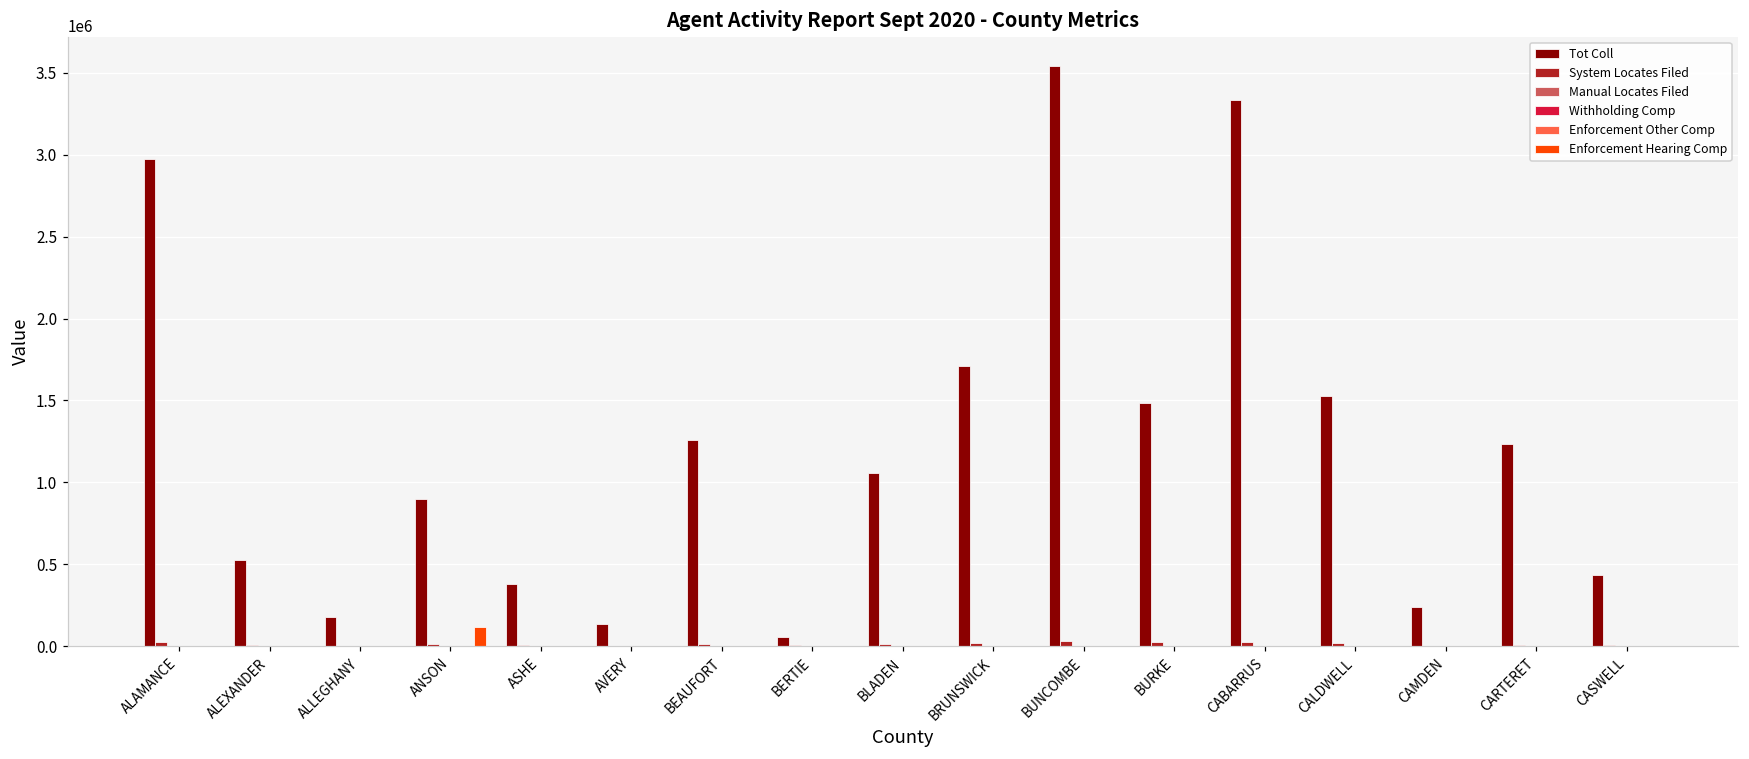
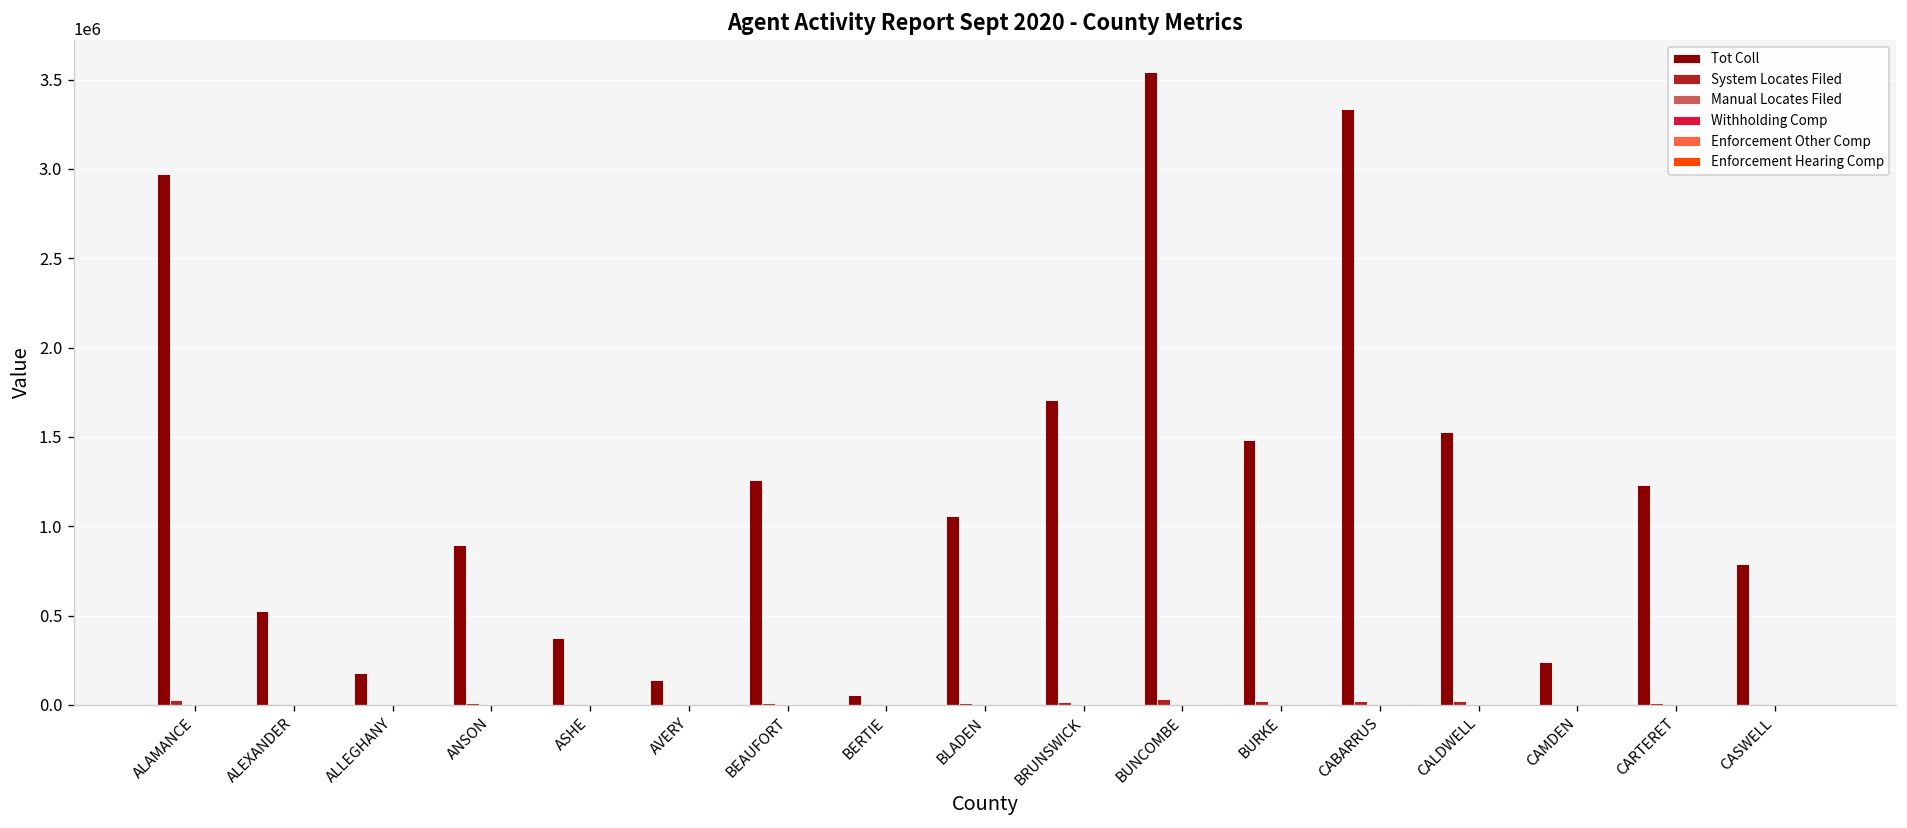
  {
    "Tot Coll": {
      "ALAMANCE": 2970000,
      "ALEXANDER": 530000,
      "ALLEGHANY": 180000,
      "ANSON": 900000,
      "ASHE": 380000,
      "AVERY": 140000,
      "BEAUFORT": 1260000,
      "BERTIE": 50000,
      "BLADEN": 1060000,
      "BRUNSWICK": 1710000,
      "BUNCOMBE": 3540000,
      "BURKE": 1480000,
      "CABARRUS": 3330000,
      "CALDWELL": 1530000,
      "CAMDEN": 240000,
      "CARTERET": 1230000,
-     "CASWELL": 430000
+     "CASWELL": 790000
    },
    "Enforcement Hearing Comp": {
-     "ANSON": 110000
+     "ANSON": 0
    }
  }
